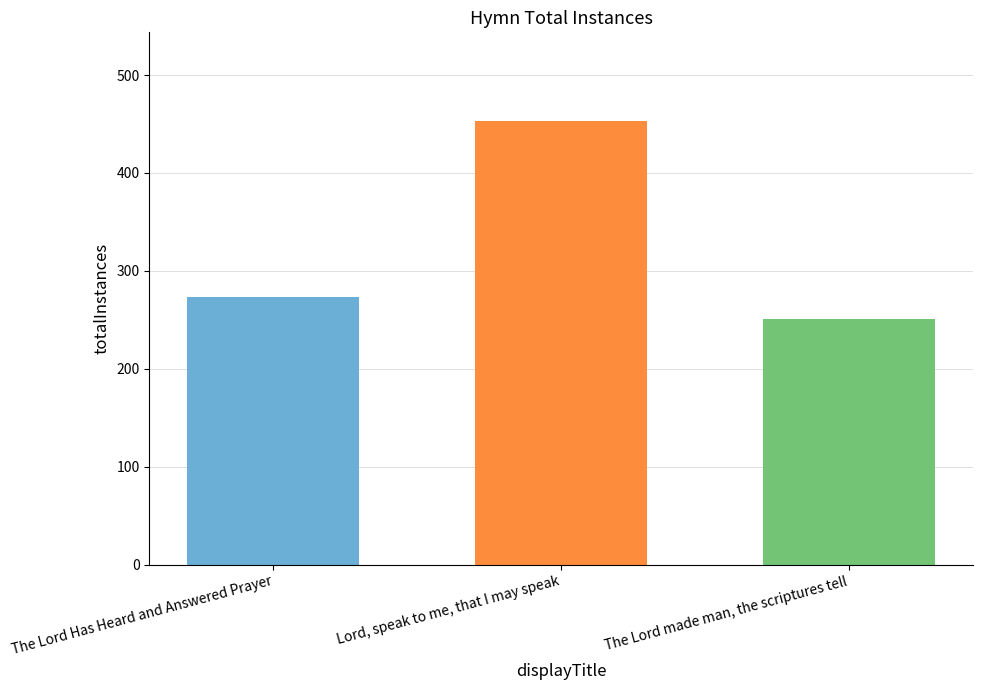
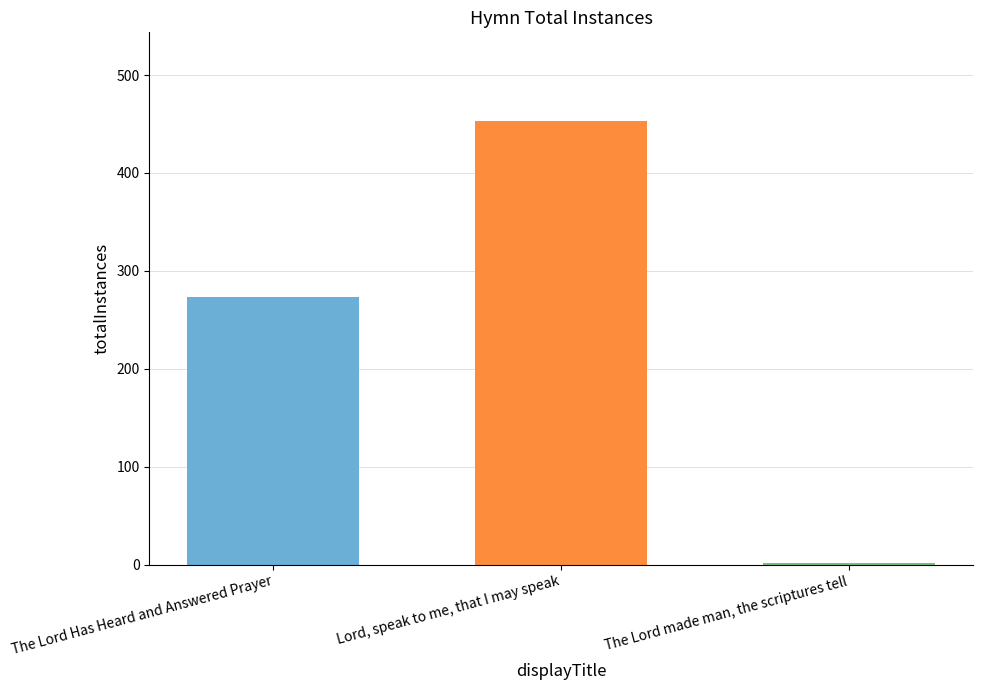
  {
    "The Lord Has Heard and Answered Prayer": 270,
    "Lord, speak to me, that I may speak": 450,
-   "The Lord made man, the scriptures tell": 250
+   "The Lord made man, the scriptures tell": 0
  }
